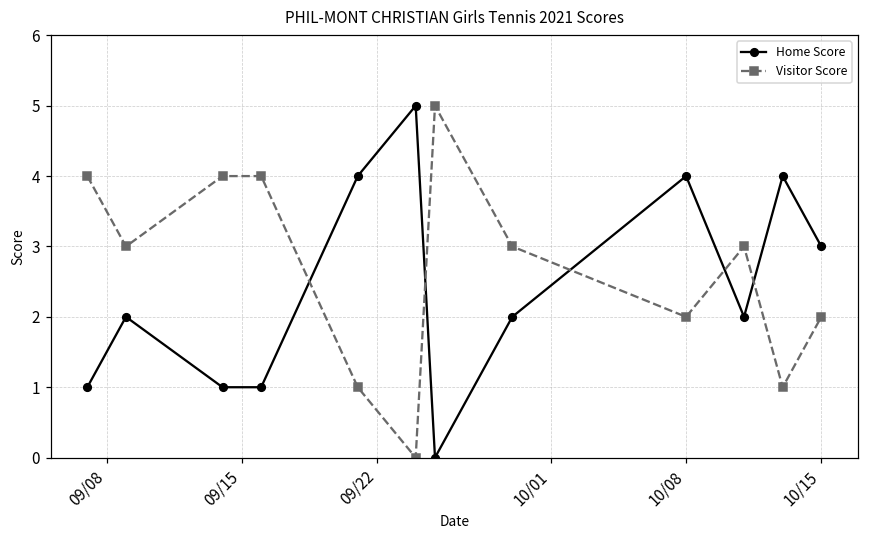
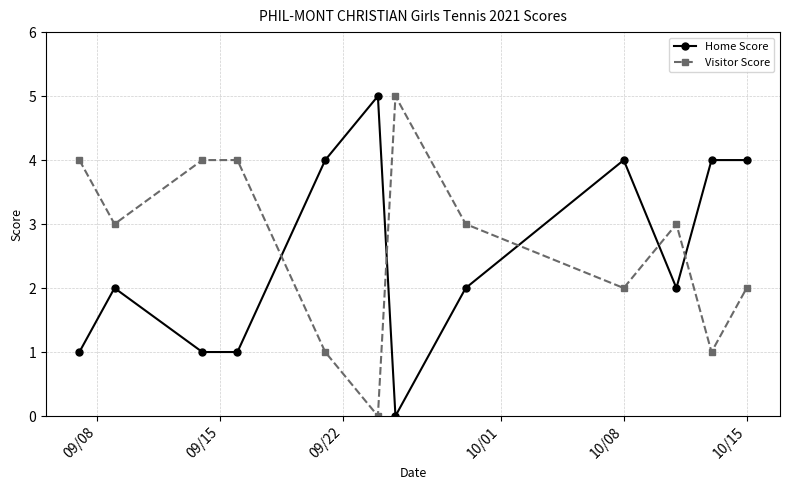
  {
    "Home Score": {
      "10/08": 4,
-     "10/15": 3
+     "10/15": 4
    },
    "Visitor Score": {
      "10/08": 2,
      "10/15": 2
    }
  }
